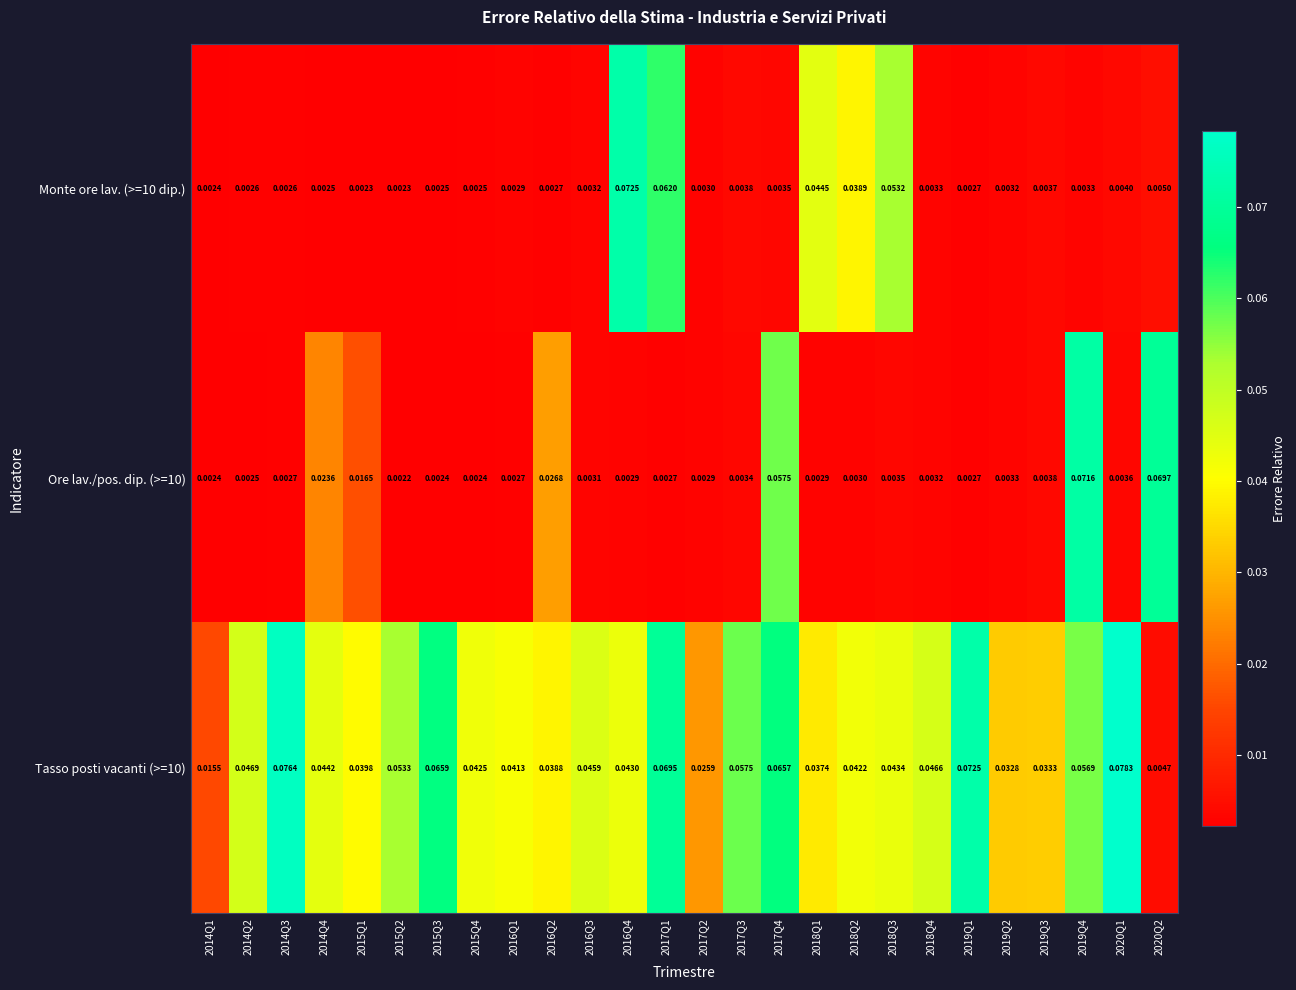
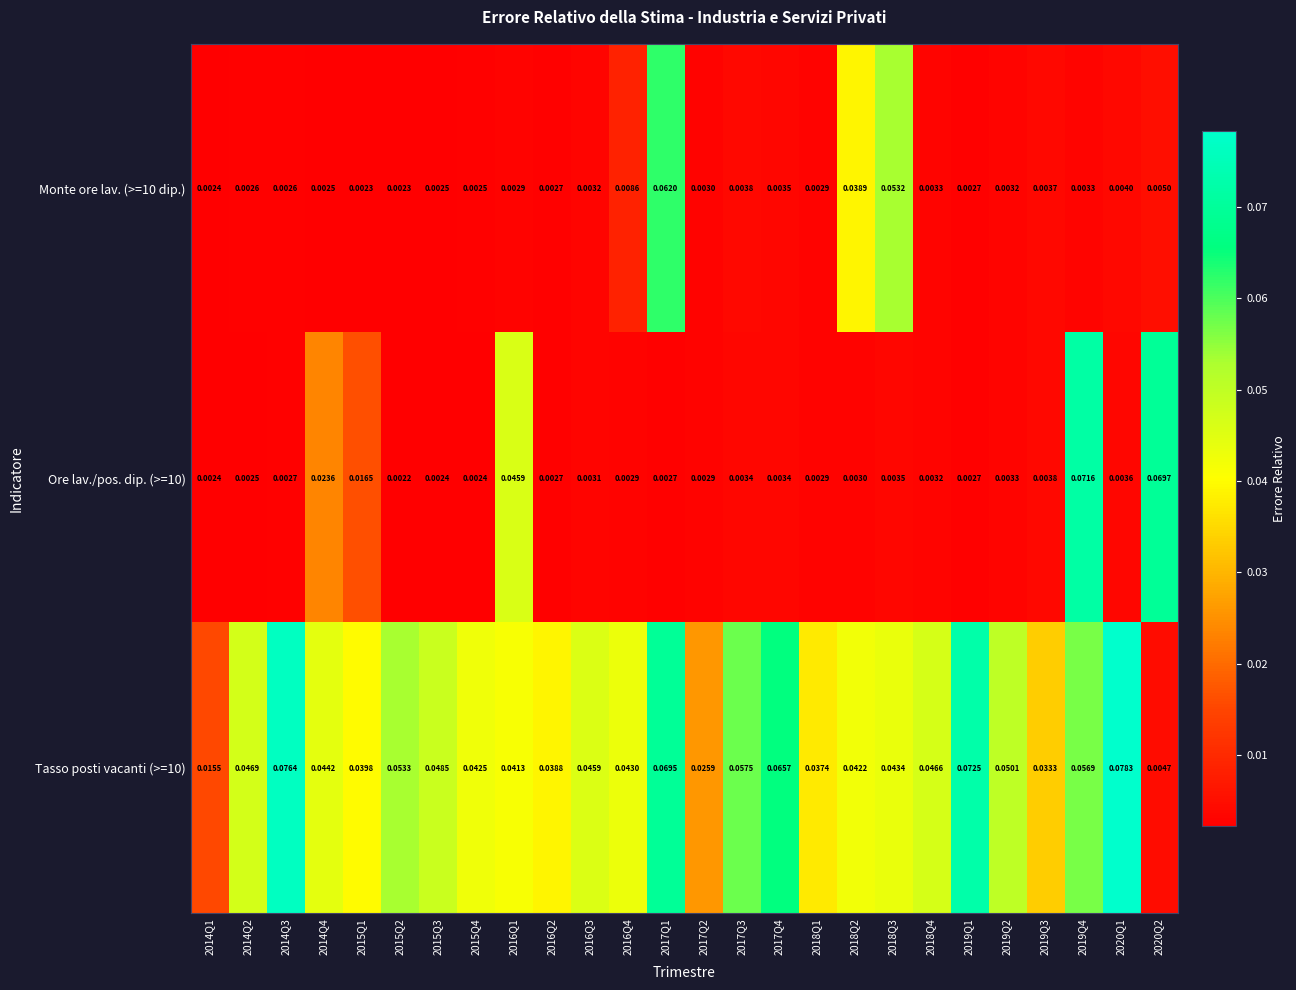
  {
    "Monte ore lav. (>=10 dip.)": {
      "2014Q1": 0.0024,
      "2014Q2": 0.0026,
      "2014Q3": 0.0026,
      "2014Q4": 0.0025,
      "2015Q1": 0.0023,
      "2015Q2": 0.0023,
      "2015Q3": 0.0025,
      "2015Q4": 0.0025,
      "2016Q1": 0.0029,
      "2016Q2": 0.0027,
      "2016Q3": 0.0032,
-     "2016Q4": 0.0725,
+     "2016Q4": 0.0086,
      "2017Q1": 0.0620,
      "2017Q2": 0.0030,
      "2017Q3": 0.0038,
      "2017Q4": 0.0035,
-     "2018Q1": 0.0445,
+     "2018Q1": 0.0029,
      "2018Q2": 0.0389,
      "2018Q3": 0.0532,
      "2018Q4": 0.0033,
      "2019Q1": 0.0027,
      "2019Q2": 0.0032,
      "2019Q3": 0.0037,
      "2019Q4": 0.0033,
      "2020Q1": 0.0040,
      "2020Q2": 0.0050
    },
    "Ore lav./pos. dip. (>=10)": {
      "2014Q1": 0.0024,
      "2014Q2": 0.0025,
      "2014Q3": 0.0027,
      "2014Q4": 0.0236,
      "2015Q1": 0.0165,
      "2015Q2": 0.0022,
      "2015Q3": 0.0024,
      "2015Q4": 0.0024,
-     "2016Q1": 0.0027,
-     "2016Q2": 0.0268,
+     "2016Q1": 0.0459,
+     "2016Q2": 0.0027,
      "2016Q3": 0.0031,
      "2016Q4": 0.0029,
      "2017Q1": 0.0027,
      "2017Q2": 0.0029,
      "2017Q3": 0.0034,
-     "2017Q4": 0.0575,
+     "2017Q4": 0.0034,
      "2018Q1": 0.0029,
      "2018Q2": 0.0030,
      "2018Q3": 0.0035,
      "2018Q4": 0.0032,
      "2019Q1": 0.0027,
      "2019Q2": 0.0033,
      "2019Q3": 0.0038,
      "2019Q4": 0.0716,
      "2020Q1": 0.0036,
      "2020Q2": 0.0697
    },
    "Tasso posti vacanti (>=10)": {
      "2014Q1": 0.0155,
      "2014Q2": 0.0469,
      "2014Q3": 0.0764,
      "2014Q4": 0.0442,
      "2015Q1": 0.0398,
      "2015Q2": 0.0533,
-     "2015Q3": 0.0659,
+     "2015Q3": 0.0485,
      "2015Q4": 0.0425,
      "2016Q1": 0.0413,
      "2016Q2": 0.0388,
      "2016Q3": 0.0459,
      "2016Q4": 0.0430,
      "2017Q1": 0.0695,
      "2017Q2": 0.0259,
      "2017Q3": 0.0575,
      "2017Q4": 0.0657,
      "2018Q1": 0.0374,
      "2018Q2": 0.0422,
      "2018Q3": 0.0434,
      "2018Q4": 0.0466,
      "2019Q1": 0.0725,
-     "2019Q2": 0.0328,
+     "2019Q2": 0.0501,
      "2019Q3": 0.0333,
      "2019Q4": 0.0569,
      "2020Q1": 0.0783,
      "2020Q2": 0.0047
    }
  }
